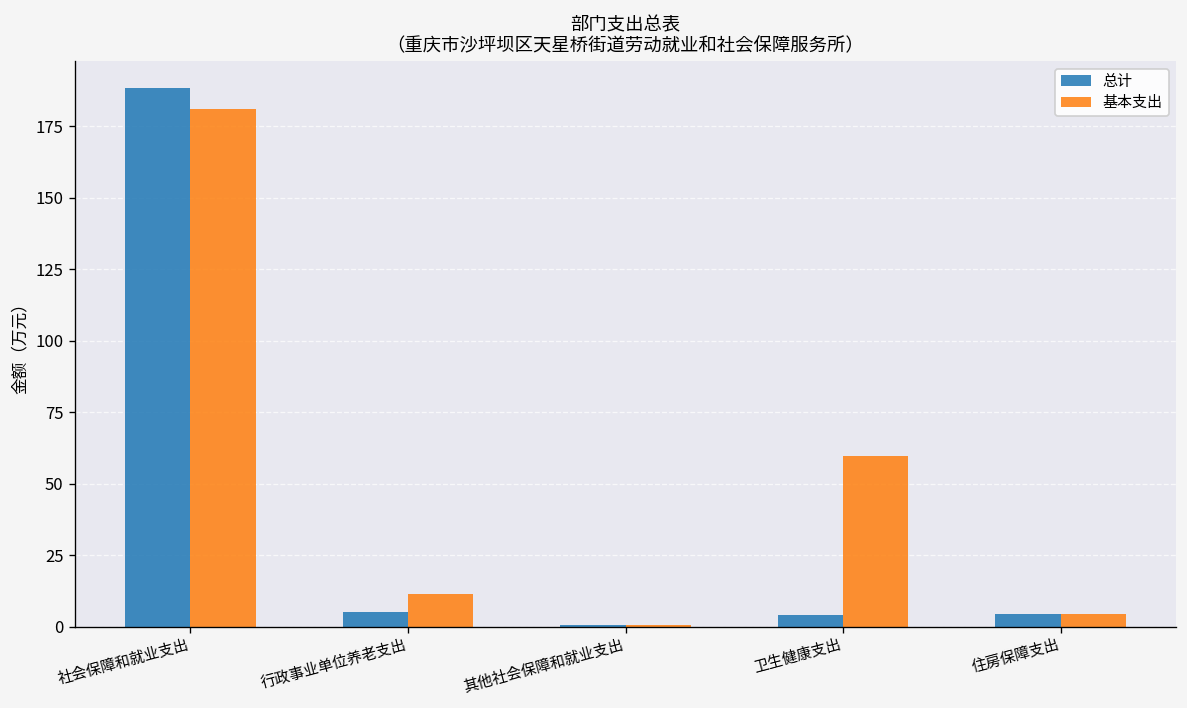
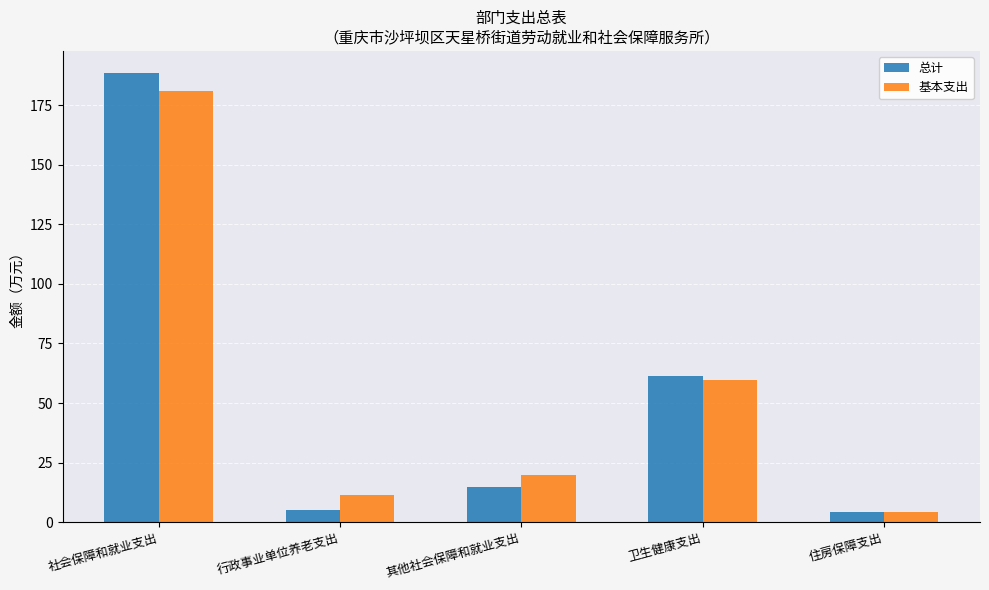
  {
    "总计": {
      "社会保障和就业支出": 188,
      "行政事业单位养老支出": 5,
-     "其他社会保障和就业支出": 1,
-     "卫生健康支出": 4,
+     "其他社会保障和就业支出": 15,
+     "卫生健康支出": 61,
      "住房保障支出": 4
    },
    "基本支出": {
      "社会保障和就业支出": 181,
      "行政事业单位养老支出": 12,
-     "其他社会保障和就业支出": 1,
+     "其他社会保障和就业支出": 20,
      "卫生健康支出": 60,
      "住房保障支出": 4
    }
  }
